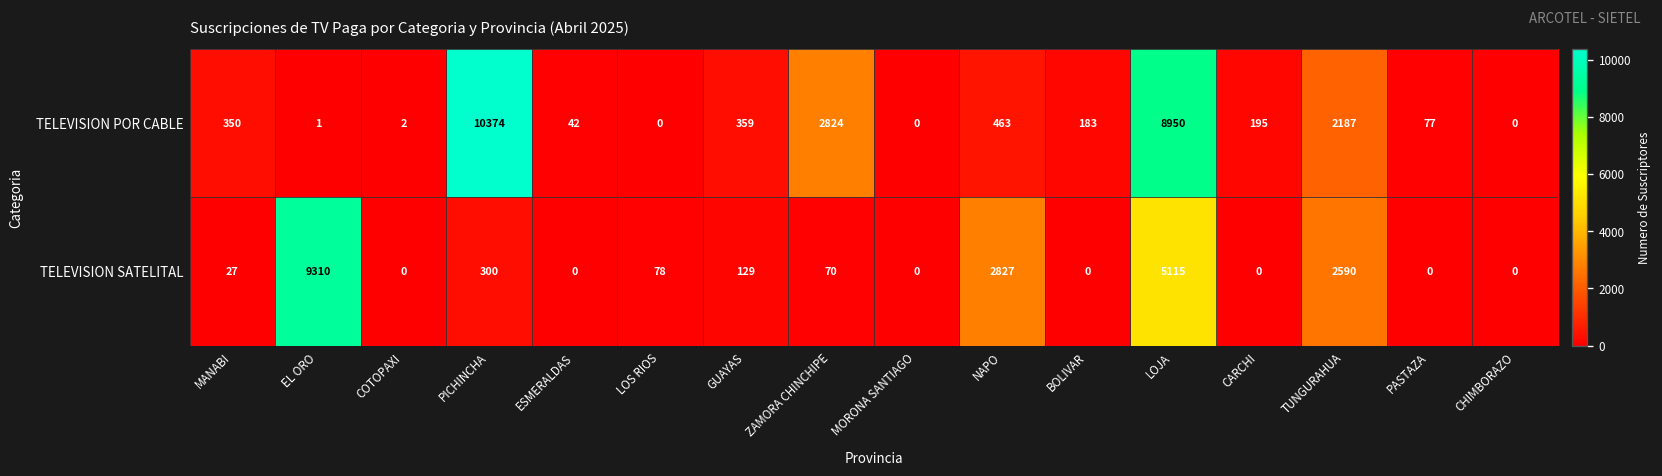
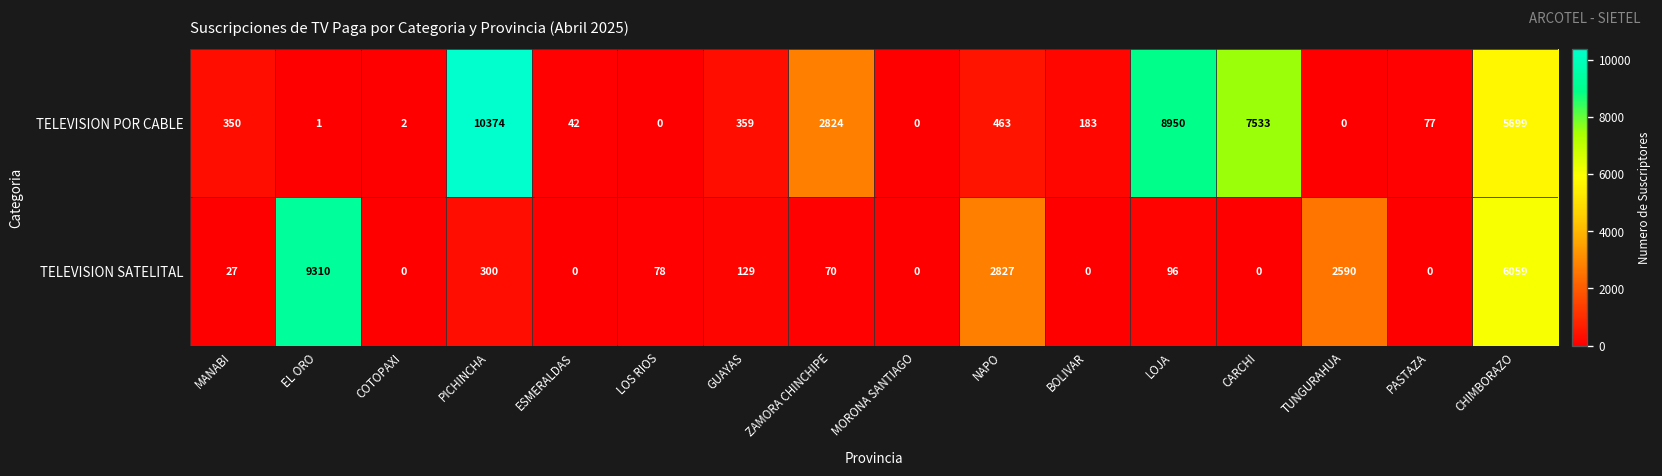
  {
    "TELEVISION POR CABLE": {
      "MANABI": 350,
      "EL ORO": 1,
      "COTOPAXI": 2,
      "PICHINCHA": 10374,
      "ESMERALDAS": 42,
      "LOS RIOS": 0,
      "GUAYAS": 359,
      "ZAMORA CHINCHIPE": 2824,
      "MORONA SANTIAGO": 0,
      "NAPO": 463,
      "BOLIVAR": 183,
      "LOJA": 8950,
-     "CARCHI": 195,
-     "TUNGURAHUA": 2187,
+     "CARCHI": 7533,
+     "TUNGURAHUA": 0,
      "PASTAZA": 77,
-     "CHIMBORAZO": 0
+     "CHIMBORAZO": 5699
    },
    "TELEVISION SATELITAL": {
      "MANABI": 27,
      "EL ORO": 9310,
      "COTOPAXI": 0,
      "PICHINCHA": 300,
      "ESMERALDAS": 0,
      "LOS RIOS": 78,
      "GUAYAS": 129,
      "ZAMORA CHINCHIPE": 70,
      "MORONA SANTIAGO": 0,
      "NAPO": 2827,
      "BOLIVAR": 0,
-     "LOJA": 5115,
+     "LOJA": 96,
      "CARCHI": 0,
      "TUNGURAHUA": 2590,
      "PASTAZA": 0,
-     "CHIMBORAZO": 0
+     "CHIMBORAZO": 6059
    }
  }
